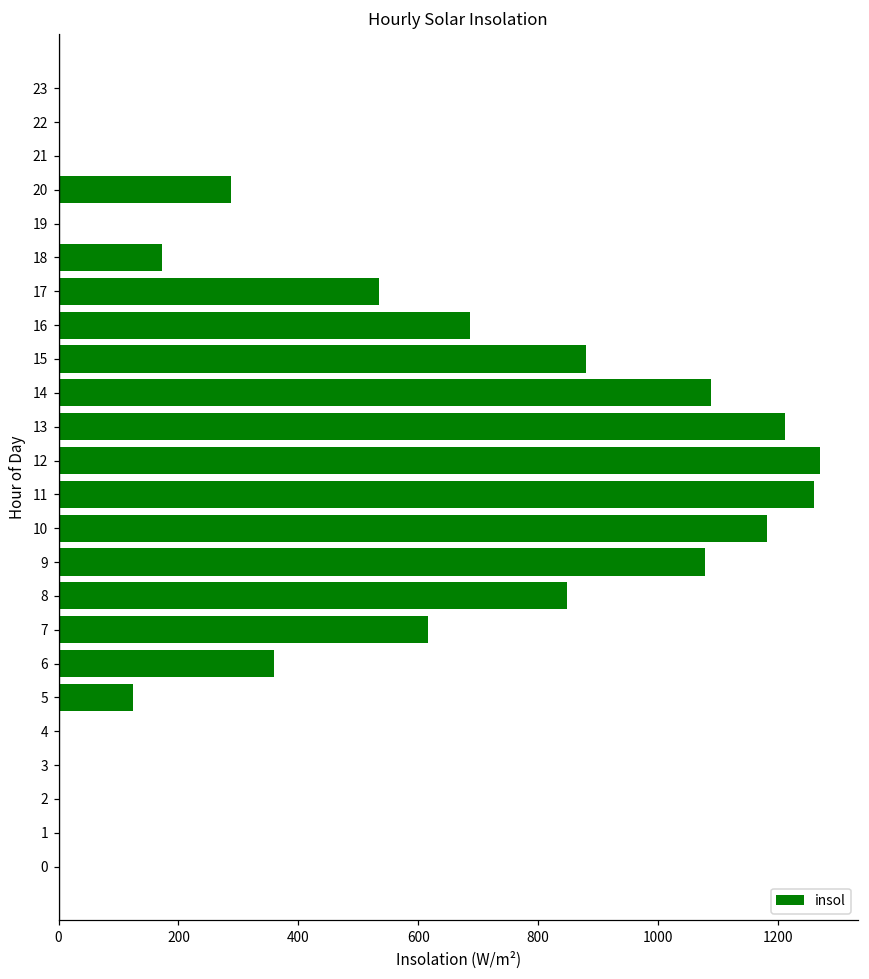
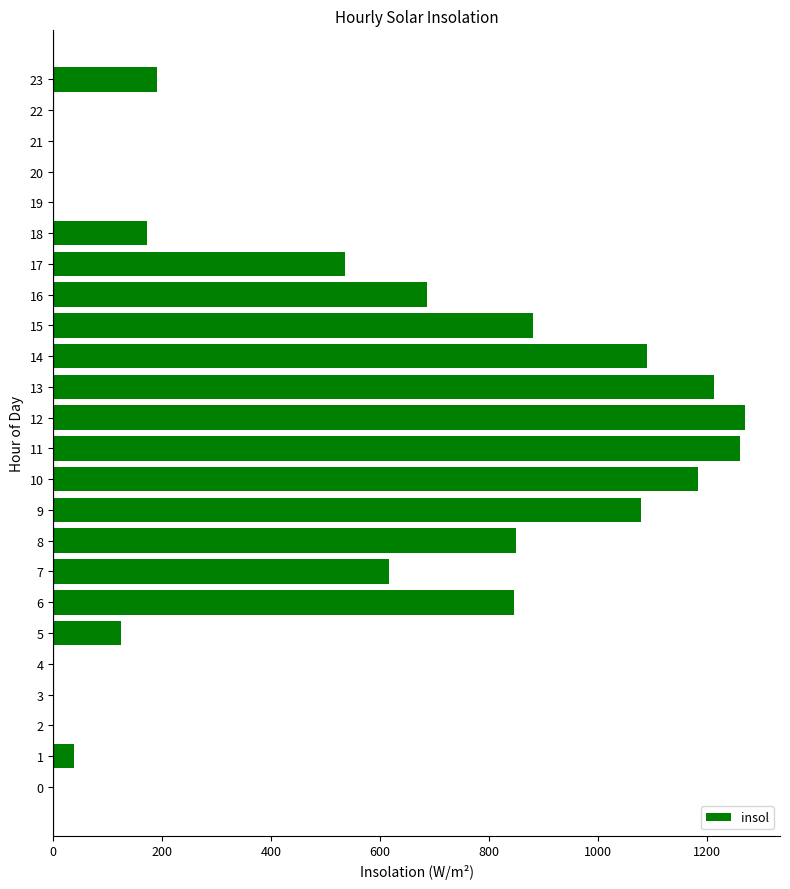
  {
-   "23": 0,
+   "23": 190,
    "22": 0,
    "21": 0,
-   "20": 290,
+   "20": 0,
    "19": 0,
    "18": 170,
    "17": 540,
    "16": 690,
    "15": 880,
    "14": 1090,
    "13": 1210,
    "12": 1270,
    "11": 1260,
    "10": 1180,
    "9": 1080,
    "8": 850,
    "7": 620,
-   "6": 360,
+   "6": 840,
    "5": 120,
    "4": 0,
    "3": 0,
    "2": 0,
-   "1": 0,
+   "1": 40,
    "0": 0
  }
